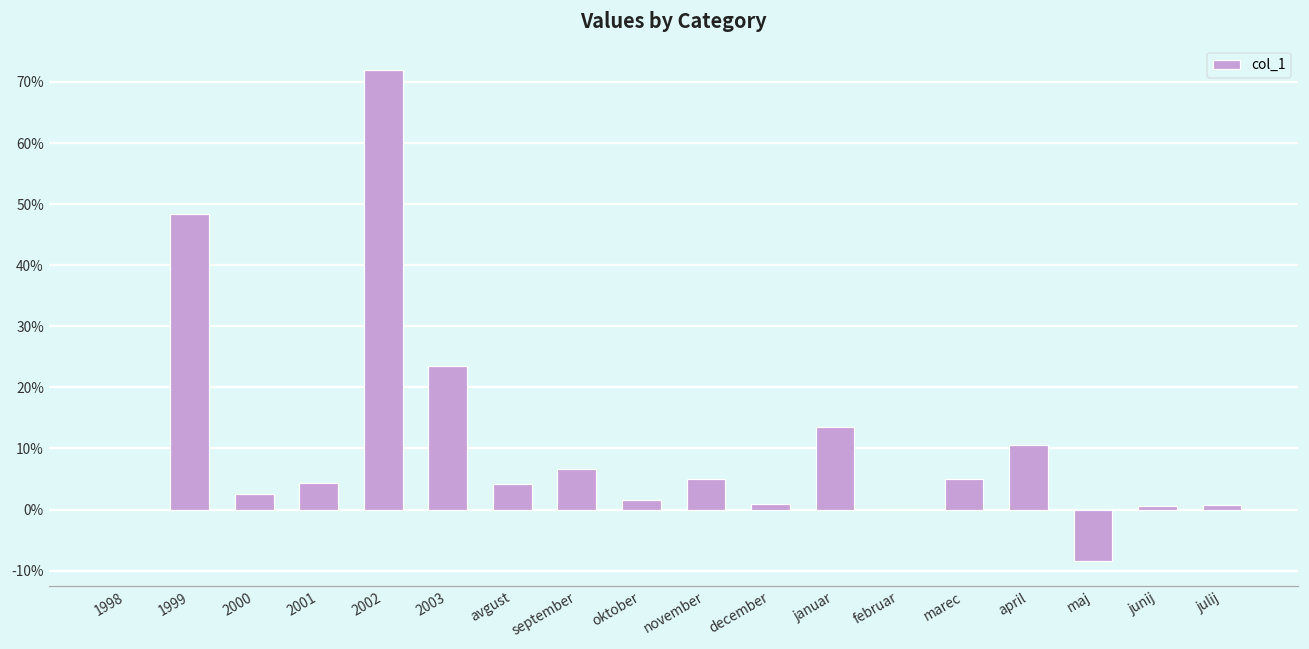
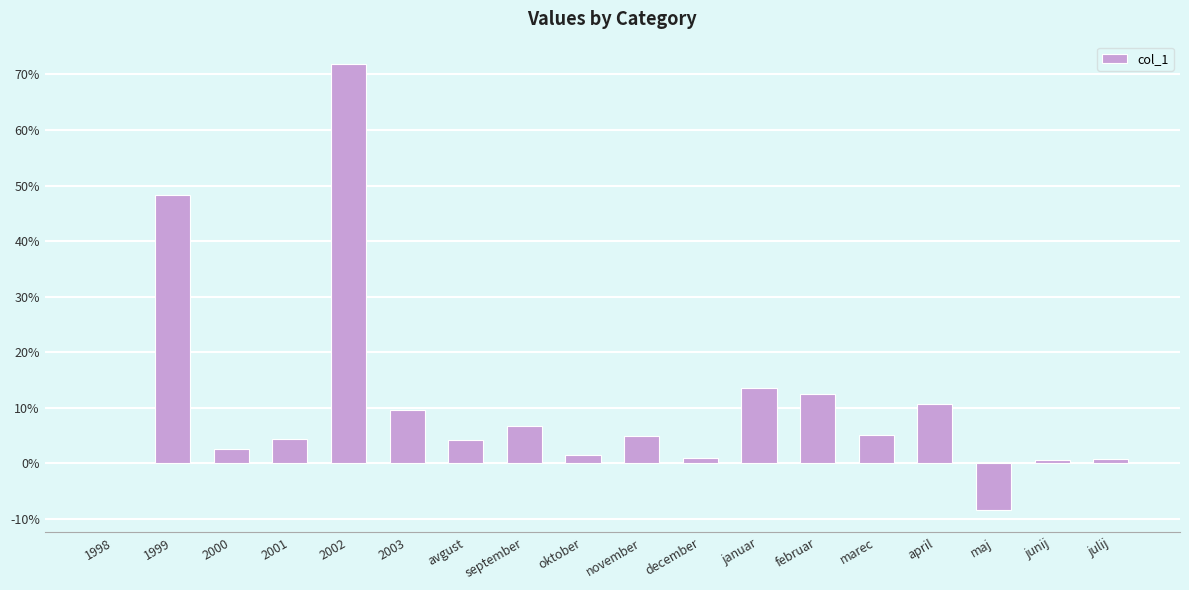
  {
    "1998": "0%",
    "1999": "48%",
    "2000": "3%",
    "2001": "4%",
    "2002": "72%",
-   "2003": "24%",
+   "2003": "9%",
    "avgust": "4%",
    "september": "7%",
    "oktober": "1%",
    "november": "5%",
    "december": "1%",
    "januar": "13%",
-   "februar": "0%",
+   "februar": "12%",
    "marec": "5%",
    "april": "11%",
    "maj": "-8%",
    "junij": "1%",
    "julij": "1%"
  }
